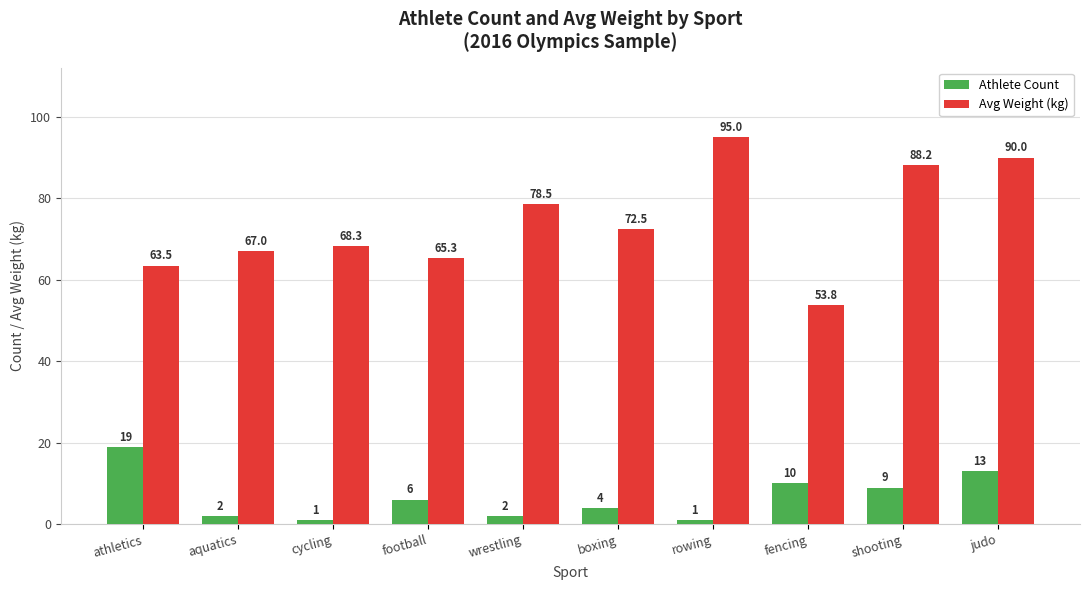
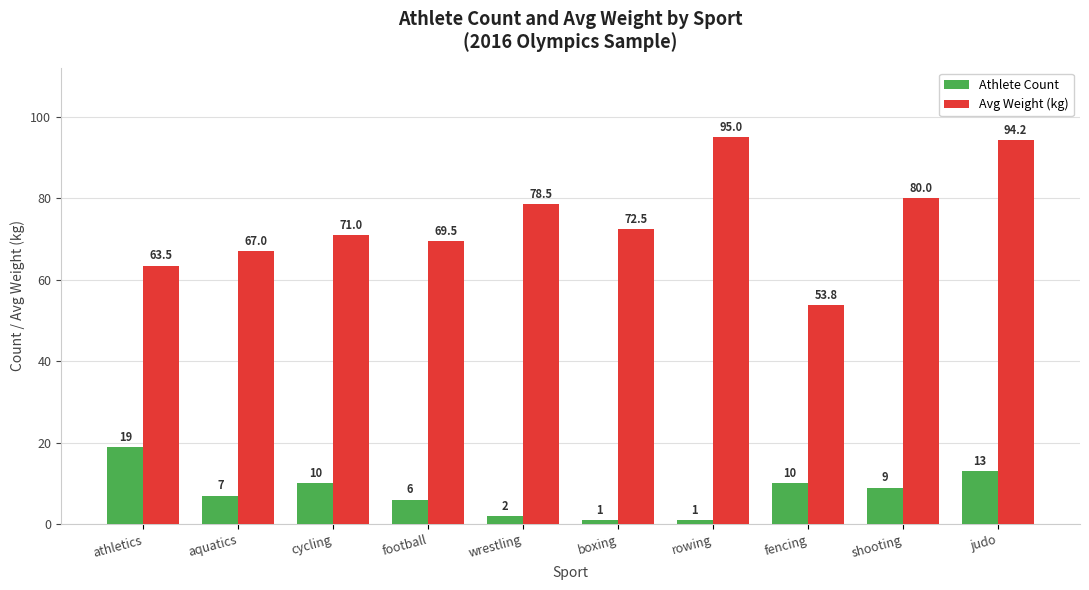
  {
    "Athlete Count": {
      "athletics": 19,
-     "aquatics": 2,
-     "cycling": 1,
+     "aquatics": 7,
+     "cycling": 10,
      "football": 6,
      "wrestling": 2,
-     "boxing": 4,
+     "boxing": 1,
      "rowing": 1,
      "fencing": 10,
      "shooting": 9,
      "judo": 13
    },
    "Avg Weight (kg)": {
      "athletics": 63.5,
      "aquatics": 67.0,
-     "cycling": 68.3,
-     "football": 65.3,
+     "cycling": 71.0,
+     "football": 69.5,
      "wrestling": 78.5,
      "boxing": 72.5,
      "rowing": 95.0,
      "fencing": 53.8,
-     "shooting": 88.2,
-     "judo": 90.0
+     "shooting": 80.0,
+     "judo": 94.2
    }
  }
